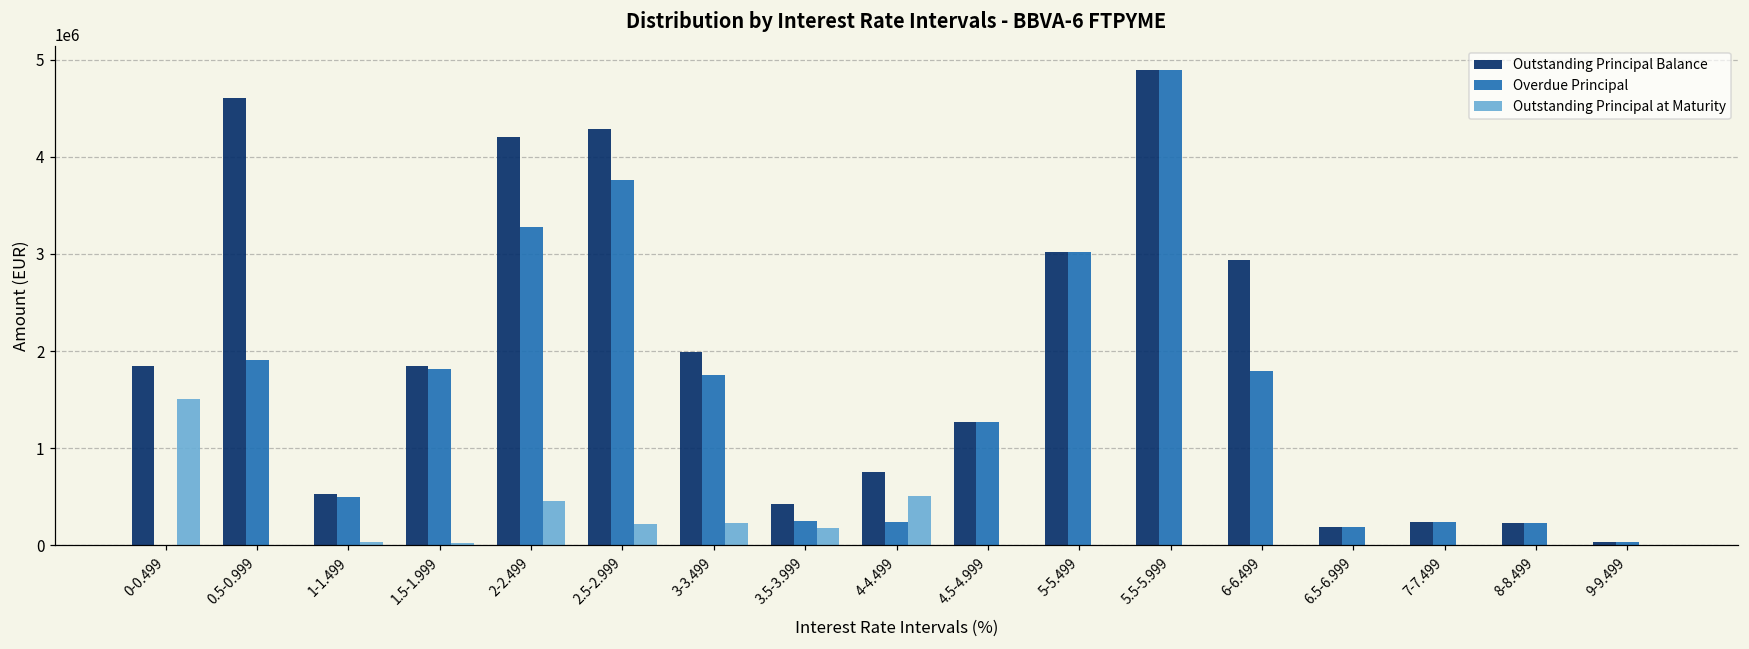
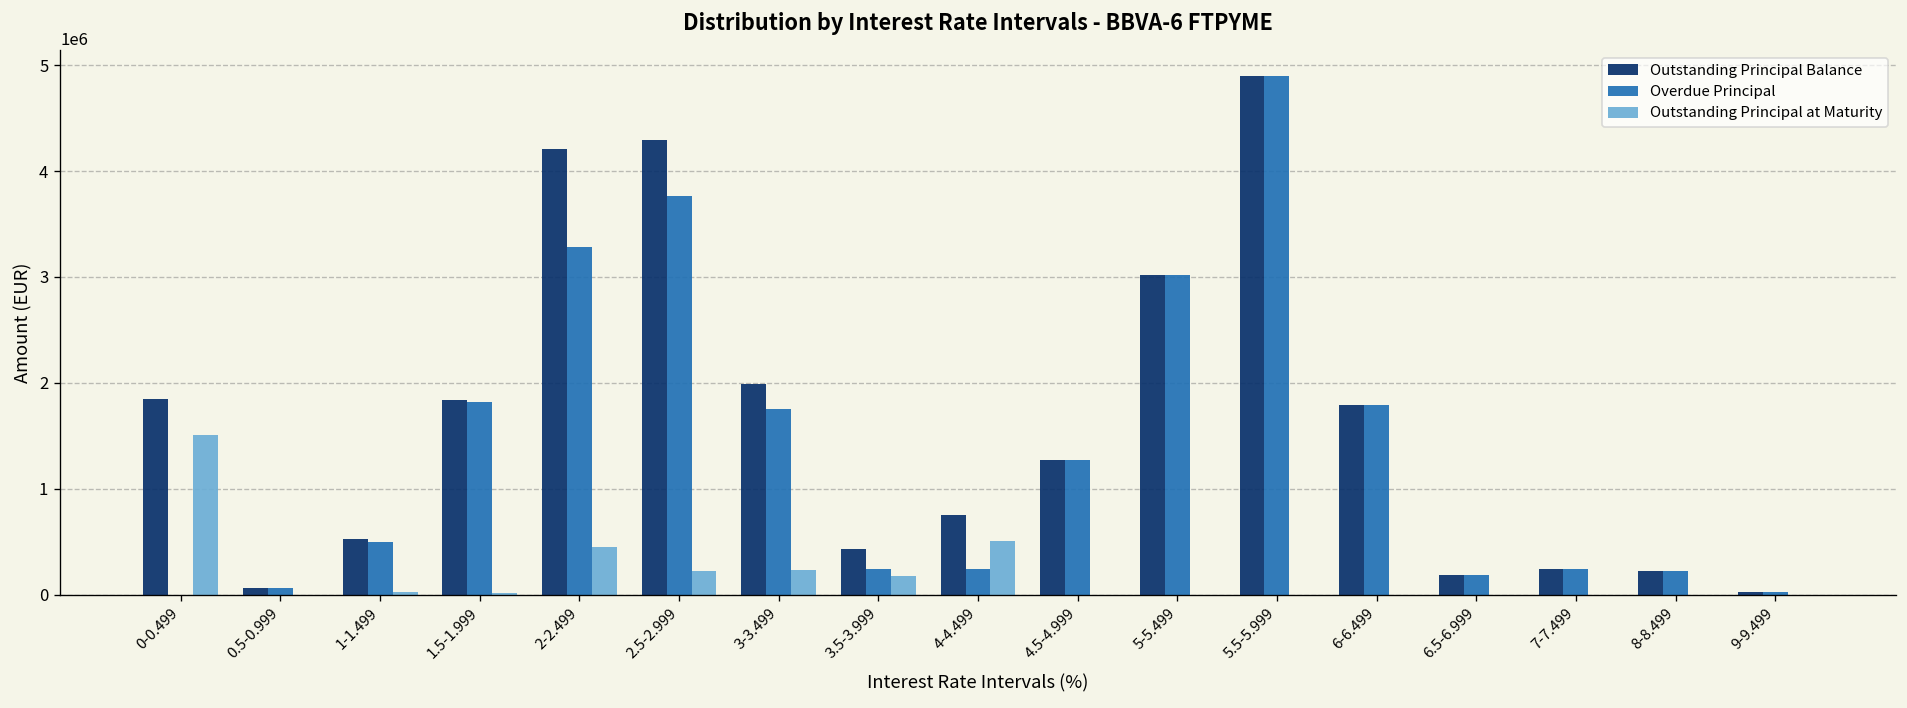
  {
    "Outstanding Principal Balance": {
      "0-0.499": 1800000,
-     "0.5-0.999": 4600000,
+     "0.5-0.999": 100000,
      "1-1.499": 500000,
      "1.5-1.999": 1800000,
      "2-2.499": 4200000,
      "2.5-2.999": 4300000,
      "3-3.499": 2000000,
      "3.5-3.999": 400000,
      "4-4.499": 800000,
      "4.5-4.999": 1300000,
      "5-5.499": 3000000,
      "5.5-5.999": 4900000,
-     "6-6.499": 2900000,
+     "6-6.499": 1800000,
      "6.5-6.999": 200000,
      "7-7.499": 200000,
      "8-8.499": 200000,
      "9-9.499": 0
    },
    "Overdue Principal": {
      "0-0.499": 0,
-     "0.5-0.999": 1900000,
+     "0.5-0.999": 100000,
      "1-1.499": 500000,
      "1.5-1.999": 1800000,
      "2-2.499": 3300000,
      "2.5-2.999": 3800000,
      "3-3.499": 1800000,
      "3.5-3.999": 200000,
      "4-4.499": 200000,
      "4.5-4.999": 1300000,
      "5-5.499": 3000000,
      "5.5-5.999": 4900000,
      "6-6.499": 1800000,
      "6.5-6.999": 200000,
      "7-7.499": 200000,
      "8-8.499": 200000,
      "9-9.499": 0
    },
    "Outstanding Principal at Maturity": {
      "0-0.499": 1500000,
      "0.5-0.999": 0,
      "1-1.499": 0,
      "2-2.499": 500000,
      "2.5-2.999": 200000,
      "3-3.499": 200000,
      "3.5-3.999": 200000,
      "4-4.499": 500000,
      "4.5-4.999": 0,
      "5-5.499": 0,
      "5.5-5.999": 0,
      "6-6.499": 0,
      "6.5-6.999": 0,
      "7-7.499": 0,
      "8-8.499": 0,
      "9-9.499": 0
    }
  }
